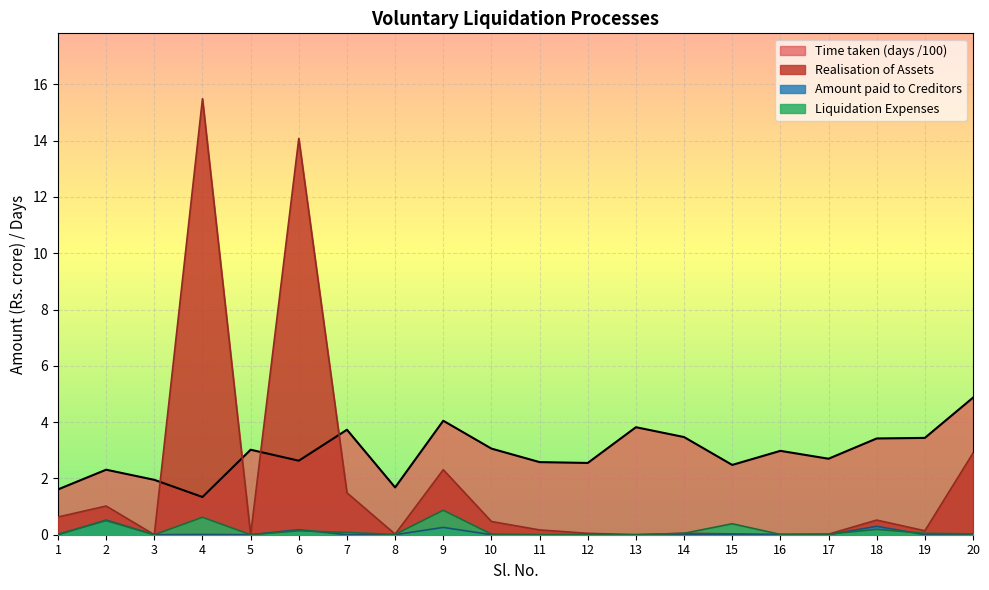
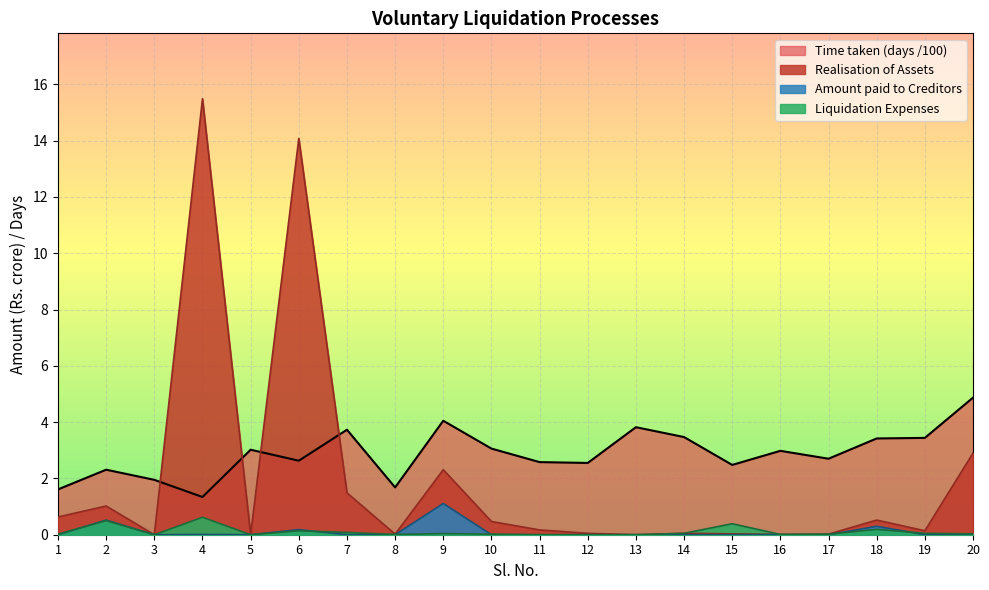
  {
    "Amount paid to Creditors": {
      "4": 0.0,
-     "9": 0.3,
+     "9": 1.1,
      "18": 0.3
    },
    "Liquidation Expenses": {
      "4": 0.6,
-     "9": 0.9,
+     "9": 0.0,
      "15": 0.4,
      "18": 0.2
    }
  }
